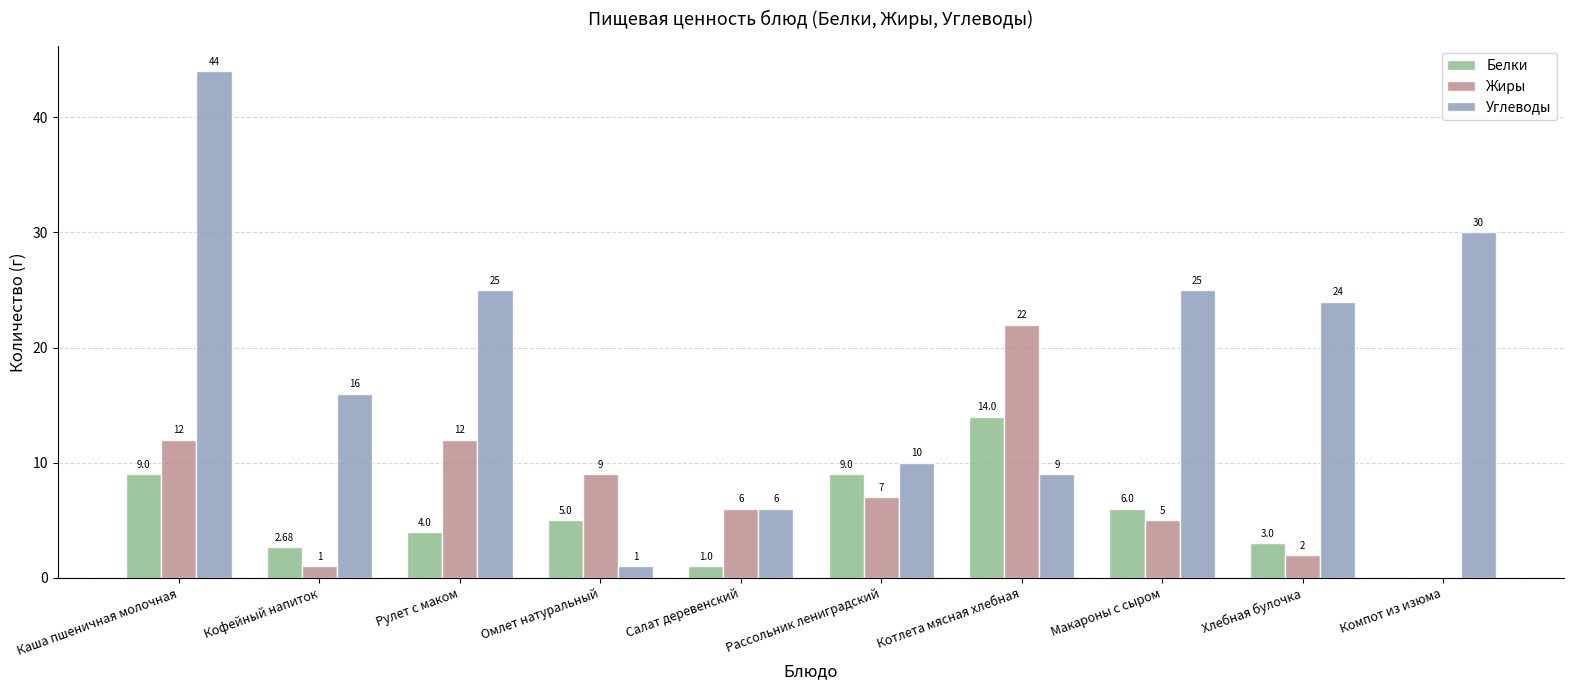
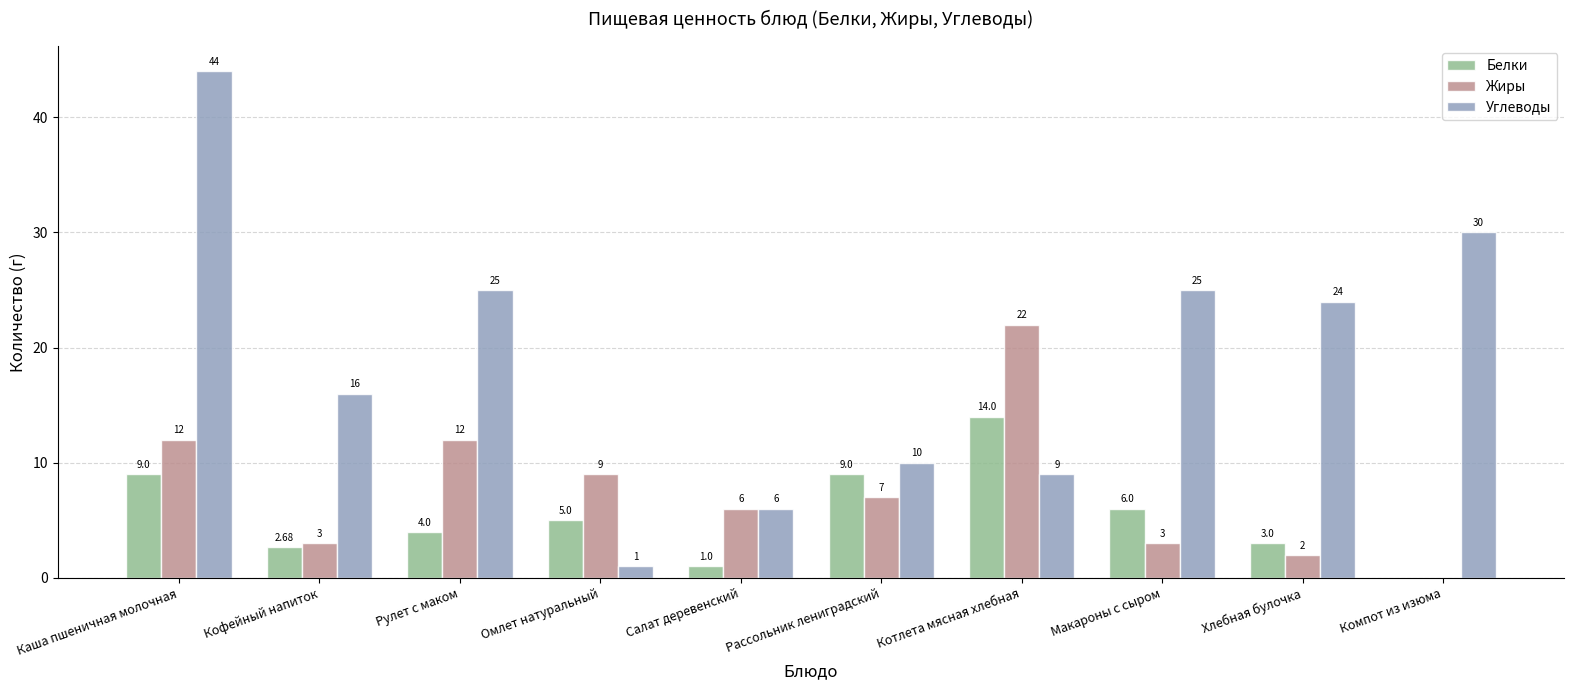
  {
    "Жиры": {
      "Каша пшеничная молочная": 12,
-     "Кофейный напиток": 1,
+     "Кофейный напиток": 3,
      "Рулет с маком": 12,
      "Омлет натуральный": 9,
      "Салат деревенский": 6,
      "Рассольник лениградский": 7,
      "Котлета мясная хлебная": 22,
-     "Макароны с сыром": 5,
+     "Макароны с сыром": 3,
      "Хлебная булочка": 2
    }
  }
